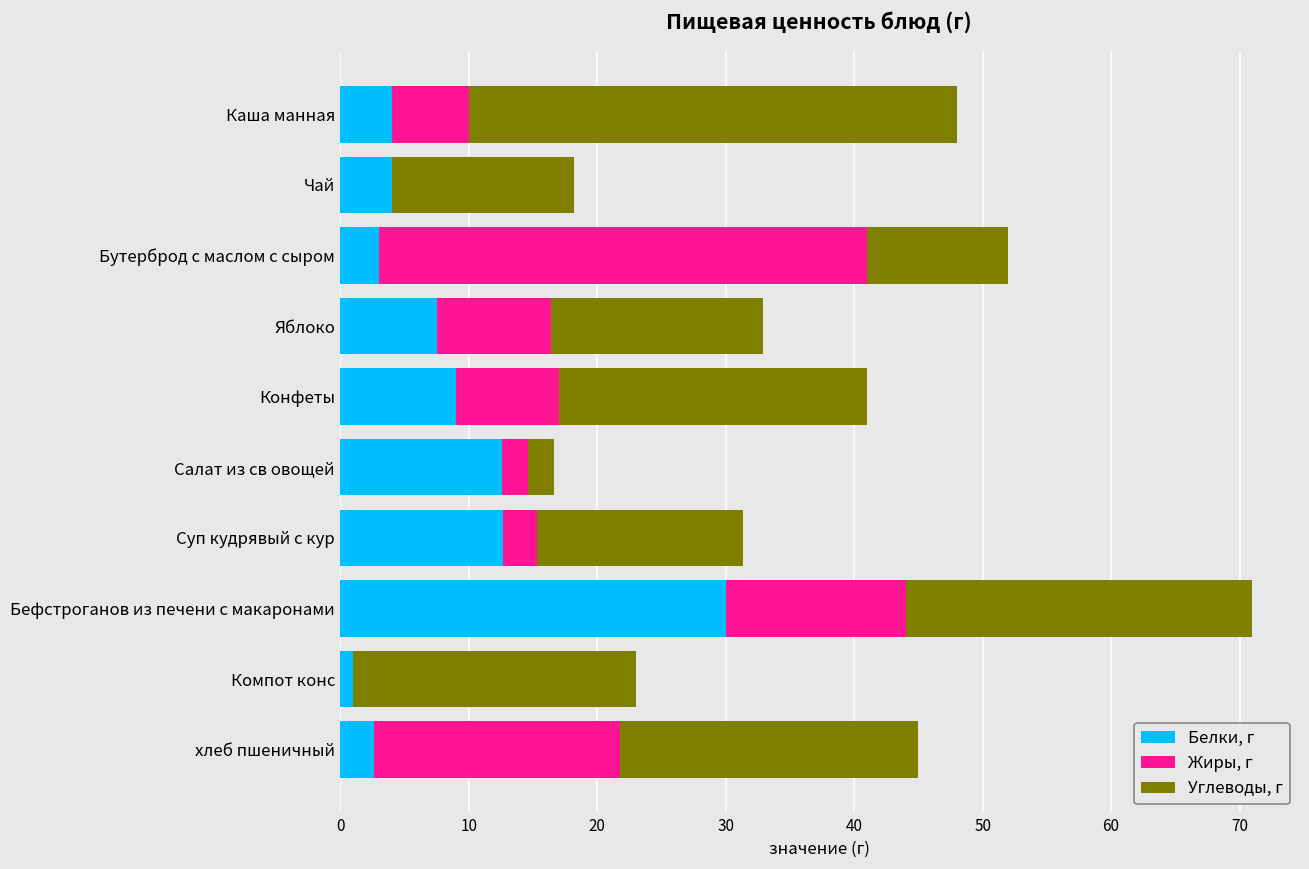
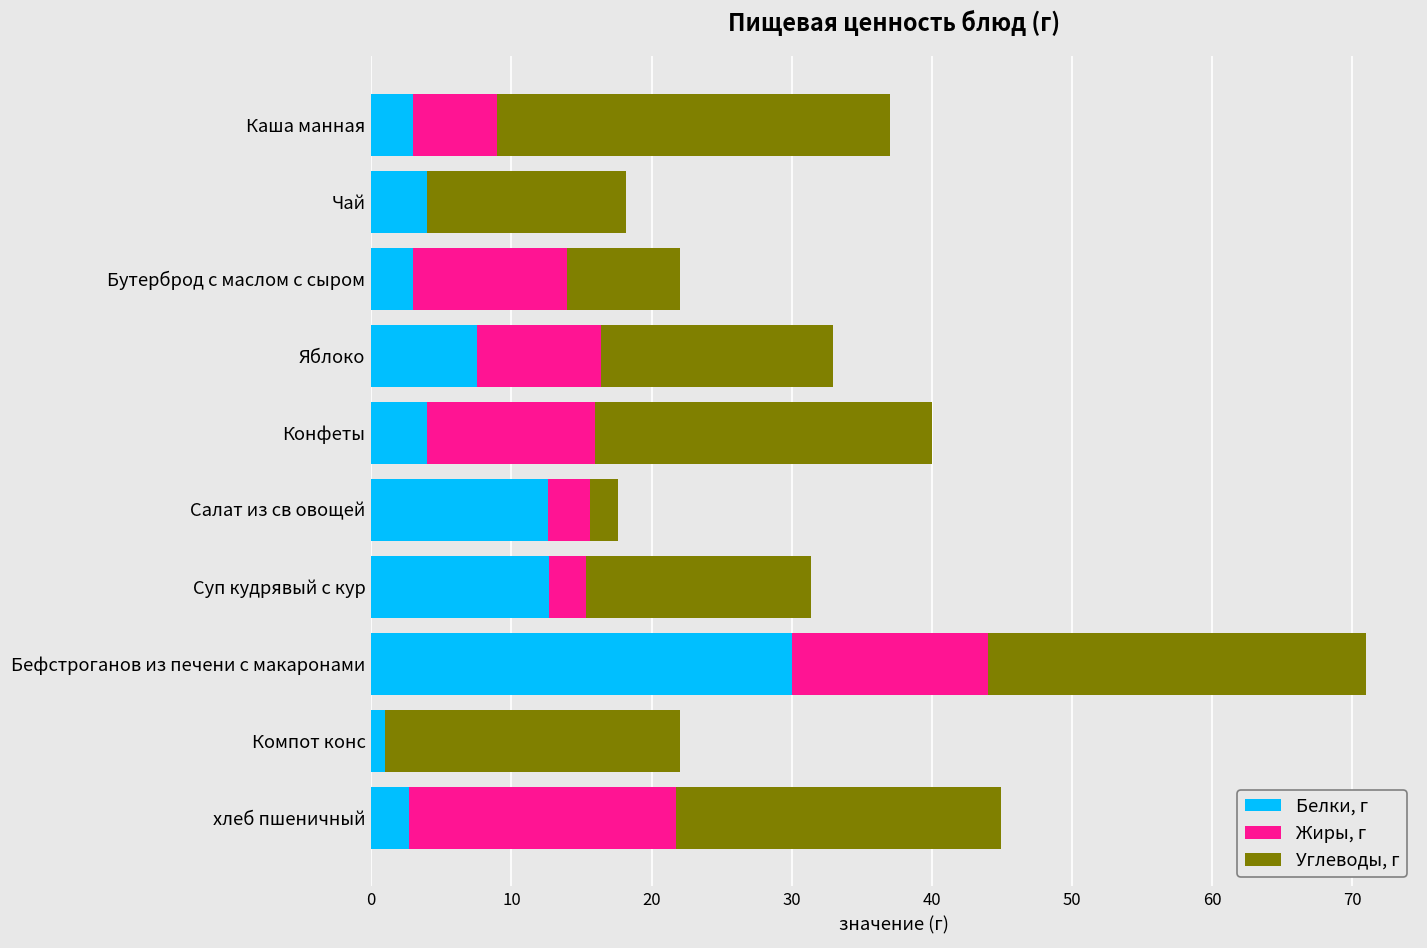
  {
    "Белки, г": {
-     "Каша манная": 4,
+     "Каша манная": 3,
      "Чай": 4,
      "Бутерброд с маслом с сыром": 3,
      "Яблоко": 7.5,
-     "Конфеты": 9,
+     "Конфеты": 4,
      "Салат из св овощей": 12.6,
      "Суп кудрявый с кур": 12.7,
      "Бефстроганов из печени с макаронами": 30,
      "Компот конс": 1,
      "хлеб пшеничный": 2.7
    },
    "Жиры, г": {
      "Каша манная": 6,
      "Чай": 0,
-     "Бутерброд с маслом с сыром": 38,
+     "Бутерброд с маслом с сыром": 11,
      "Яблоко": 9,
-     "Конфеты": 8,
-     "Салат из св овощей": 2,
+     "Конфеты": 12,
+     "Салат из св овощей": 3,
      "Суп кудрявый с кур": 2.7,
      "Бефстроганов из печени с макаронами": 14,
      "Компот конс": 0,
      "хлеб пшеничный": 19
    },
    "Углеводы, г": {
-     "Каша манная": 38,
+     "Каша манная": 28,
      "Чай": 14,
-     "Бутерброд с маслом с сыром": 11,
+     "Бутерброд с маслом с сыром": 8,
      "Яблоко": 16.5,
      "Конфеты": 24,
      "Салат из св овощей": 2,
      "Суп кудрявый с кур": 16,
      "Бефстроганов из печени с макаронами": 27,
-     "Компот конс": 22,
+     "Компот конс": 21,
      "хлеб пшеничный": 23
    }
  }
